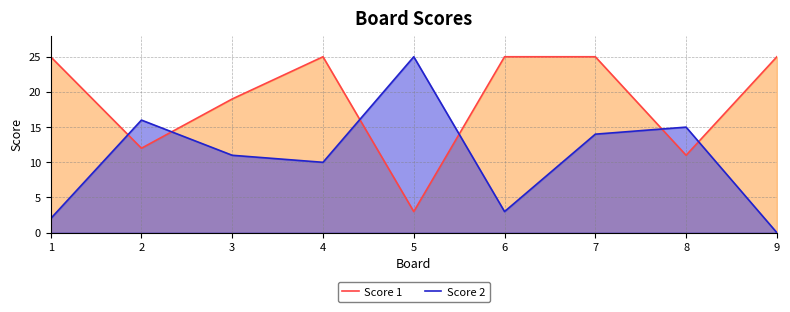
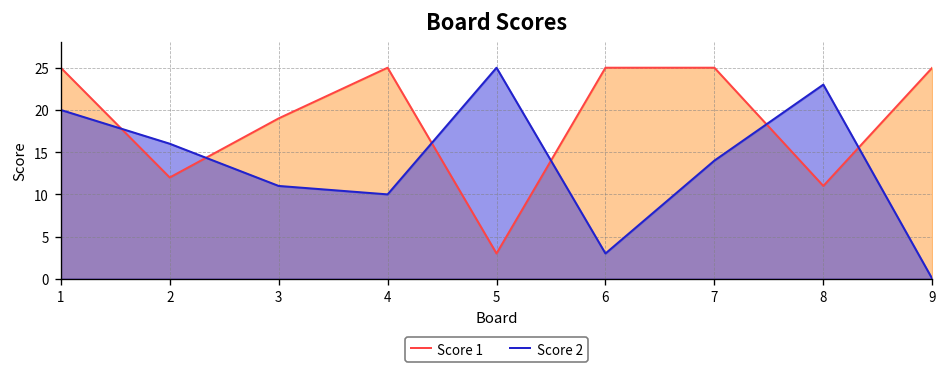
  {
    "Score 1": {
      "1": 25,
      "2": 12,
      "3": 19,
      "4": 25,
      "5": 3,
      "6": 25,
      "7": 25,
      "8": 11,
      "9": 25
    },
    "Score 2": {
-     "1": 2,
+     "1": 20,
      "2": 16,
      "3": 11,
      "4": 10,
      "5": 25,
      "6": 3,
      "7": 14,
-     "8": 15,
+     "8": 23,
      "9": 0
    }
  }
